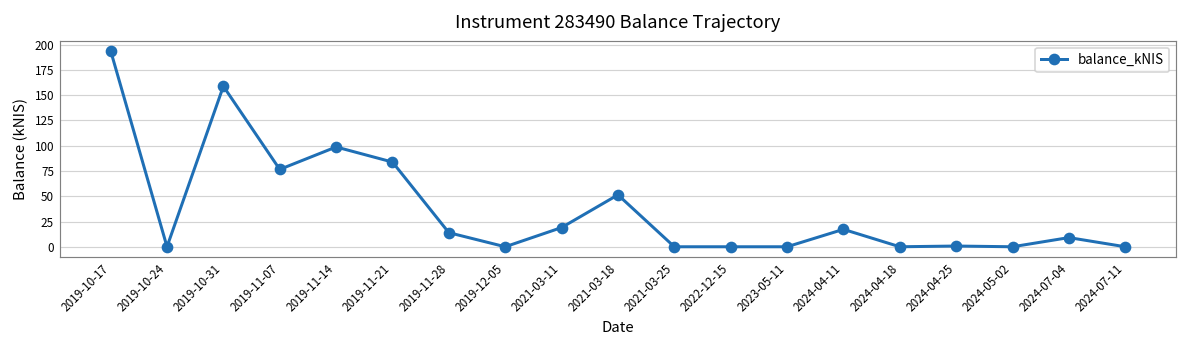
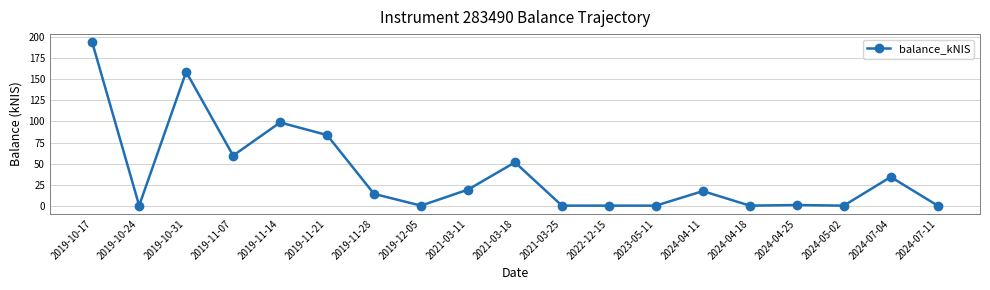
  {
    "2019-10-17": 190,
    "2019-10-24": 0,
    "2019-10-31": 160,
-   "2019-11-07": 80,
+   "2019-11-07": 60,
    "2019-11-14": 100,
    "2019-11-21": 80,
    "2019-11-28": 10,
    "2019-12-05": 0,
    "2021-03-11": 20,
    "2021-03-18": 50,
    "2021-03-25": 0,
    "2022-12-15": 0,
    "2023-05-11": 0,
    "2024-04-11": 20,
    "2024-04-18": 0,
    "2024-04-25": 0,
    "2024-05-02": 0,
-   "2024-07-04": 10,
+   "2024-07-04": 30,
    "2024-07-11": 0
  }
